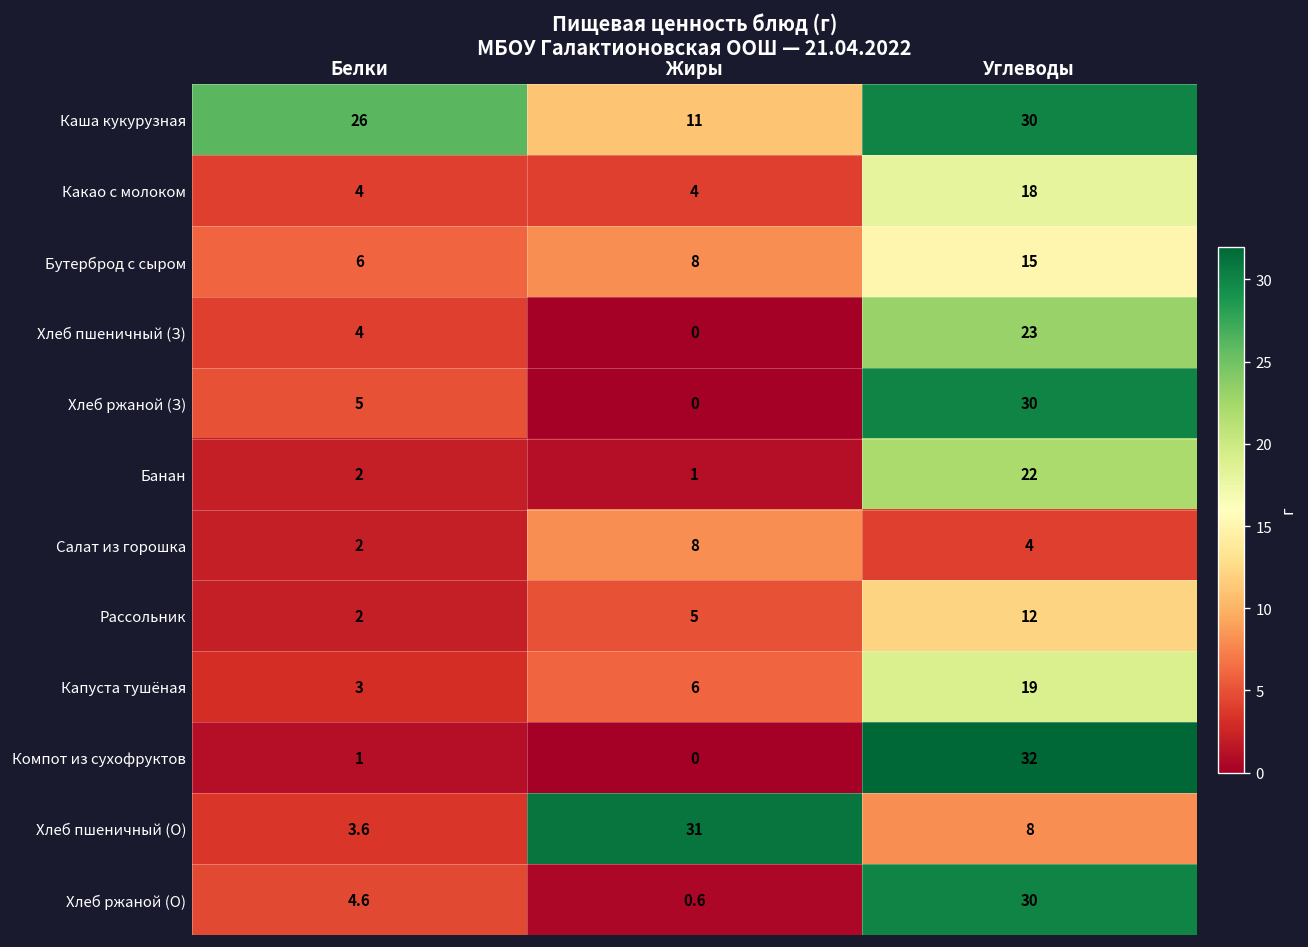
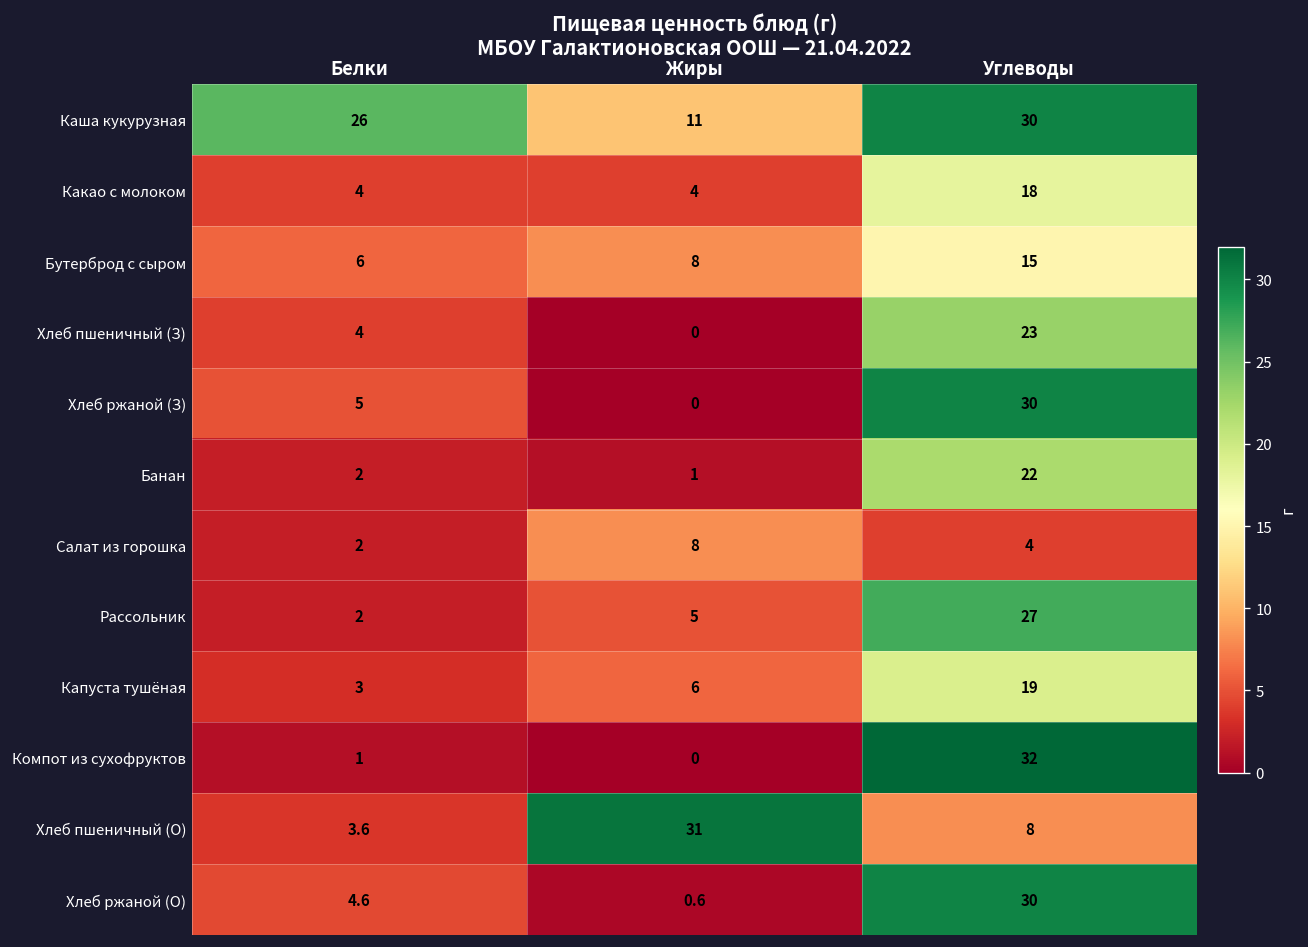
  {
    "Каша кукурузная": {
      "Белки": 26,
      "Жиры": 11,
      "Углеводы": 30
    },
    "Какао с молоком": {
      "Белки": 4,
      "Жиры": 4,
      "Углеводы": 18
    },
    "Бутерброд с сыром": {
      "Белки": 6,
      "Жиры": 8,
      "Углеводы": 15
    },
    "Хлеб пшеничный (З)": {
      "Белки": 4,
      "Жиры": 0,
      "Углеводы": 23
    },
    "Хлеб ржаной (З)": {
      "Белки": 5,
      "Жиры": 0,
      "Углеводы": 30
    },
    "Банан": {
      "Белки": 2,
      "Жиры": 1,
      "Углеводы": 22
    },
    "Салат из горошка": {
      "Белки": 2,
      "Жиры": 8,
      "Углеводы": 4
    },
    "Рассольник": {
      "Белки": 2,
      "Жиры": 5,
-     "Углеводы": 12
+     "Углеводы": 27
    },
    "Капуста тушёная": {
      "Белки": 3,
      "Жиры": 6,
      "Углеводы": 19
    },
    "Компот из сухофруктов": {
      "Белки": 1,
      "Жиры": 0,
      "Углеводы": 32
    },
    "Хлеб пшеничный (О)": {
      "Белки": 3.6,
      "Жиры": 31,
      "Углеводы": 8
    },
    "Хлеб ржаной (О)": {
      "Белки": 4.6,
      "Жиры": 0.6,
      "Углеводы": 30
    }
  }
